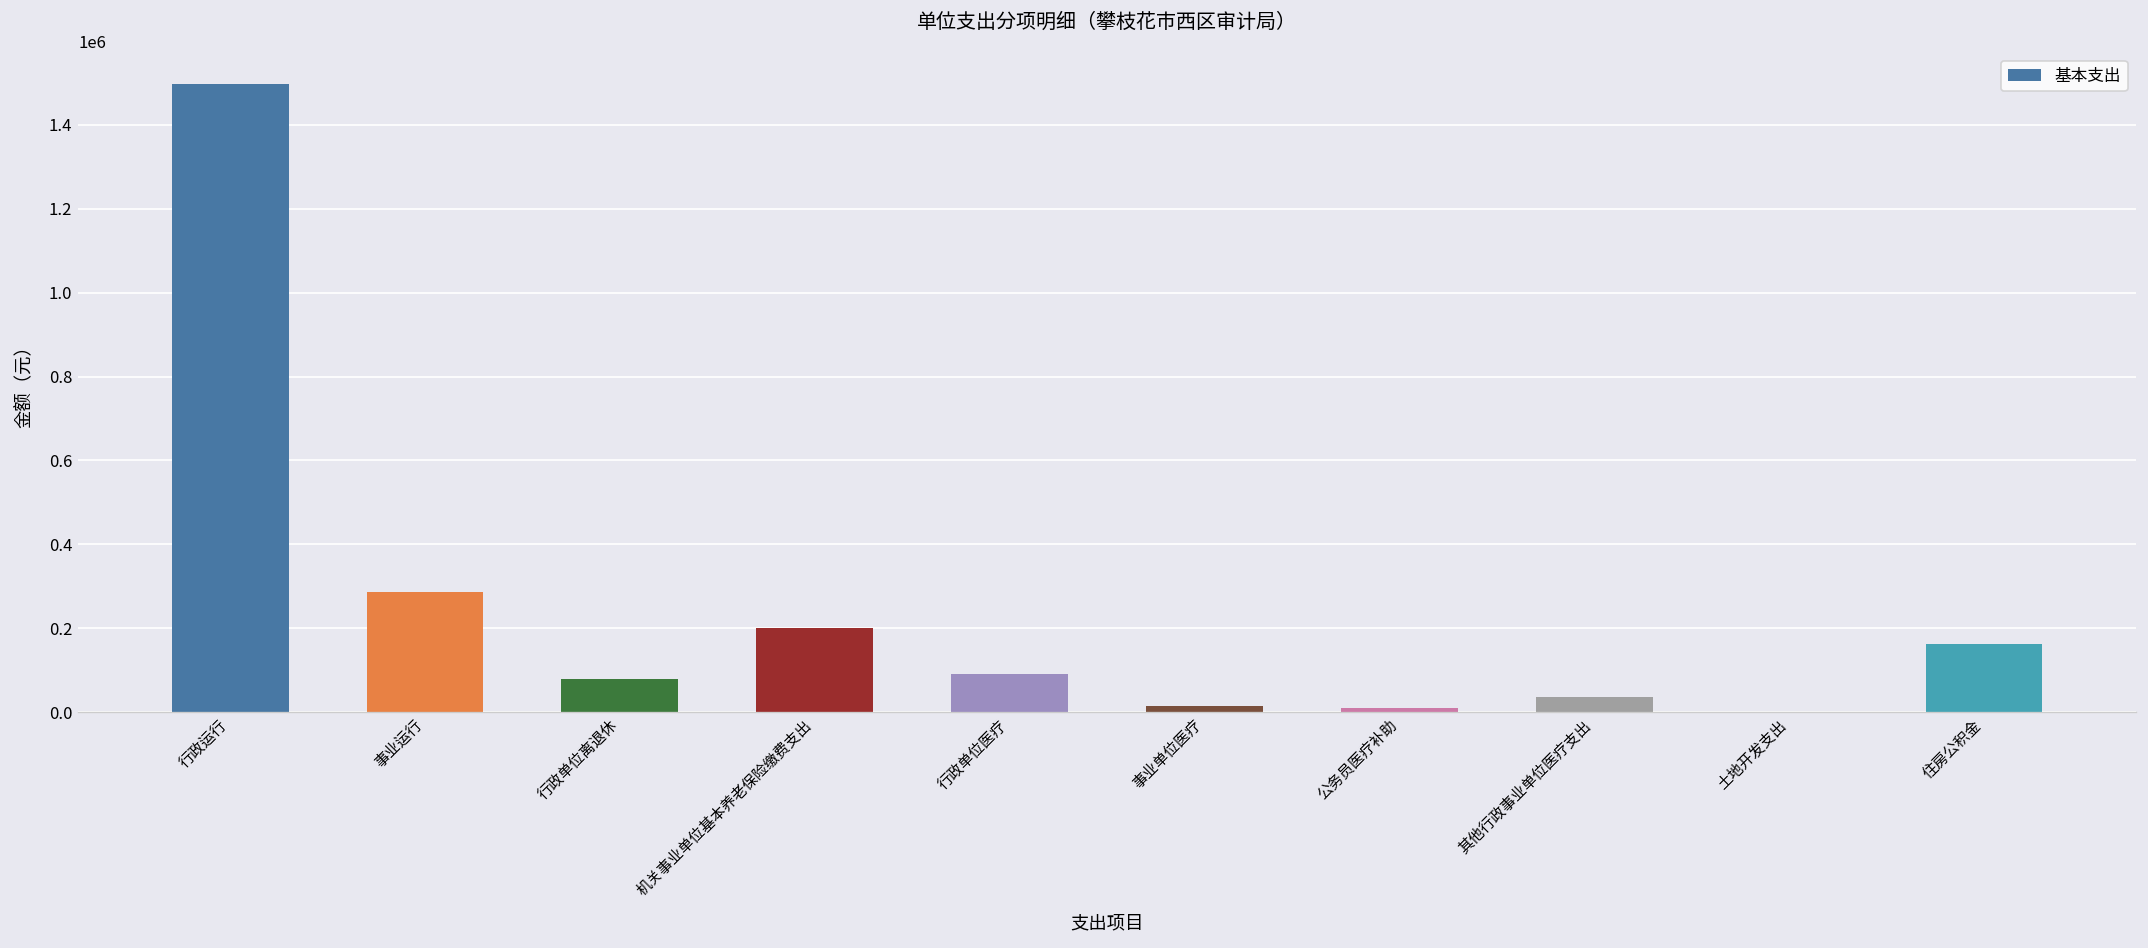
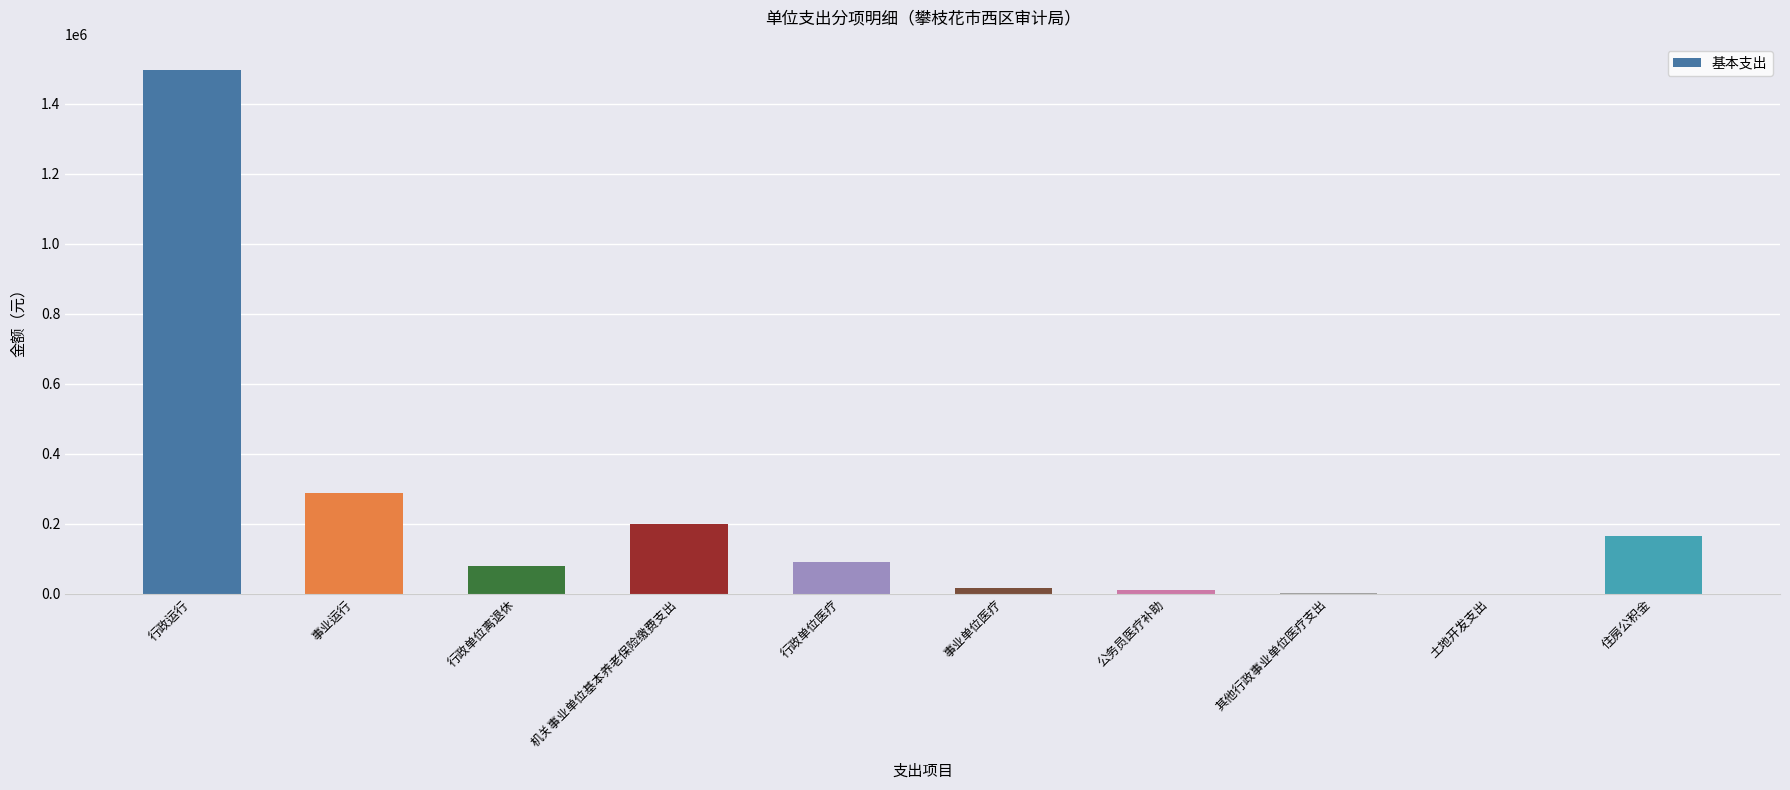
  {
    "行政运行": 1500000,
    "事业运行": 290000,
    "行政单位离退休": 80000,
    "机关事业单位基本养老保险缴费支出": 200000,
    "行政单位医疗": 90000,
    "事业单位医疗": 10000,
    "公务员医疗补助": 10000,
-   "其他行政事业单位医疗支出": 40000,
+   "其他行政事业单位医疗支出": 0,
    "土地开发支出": 0,
    "住房公积金": 160000
  }
